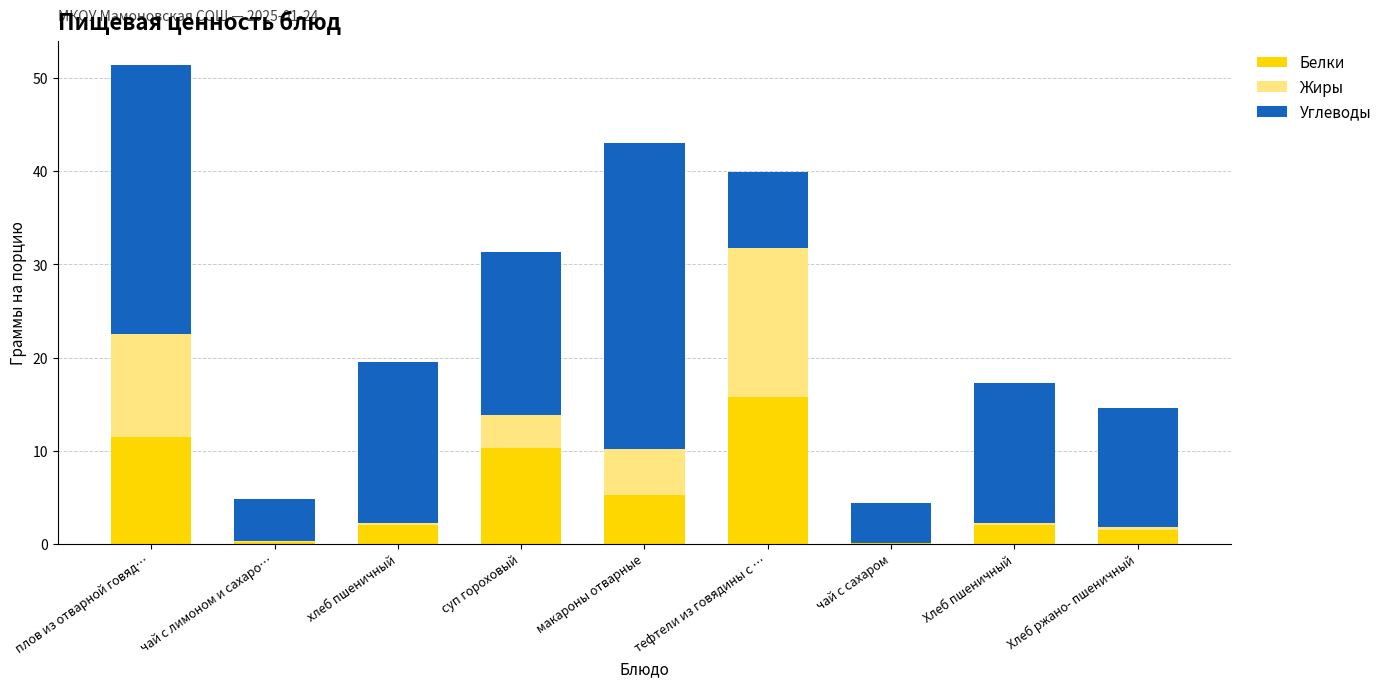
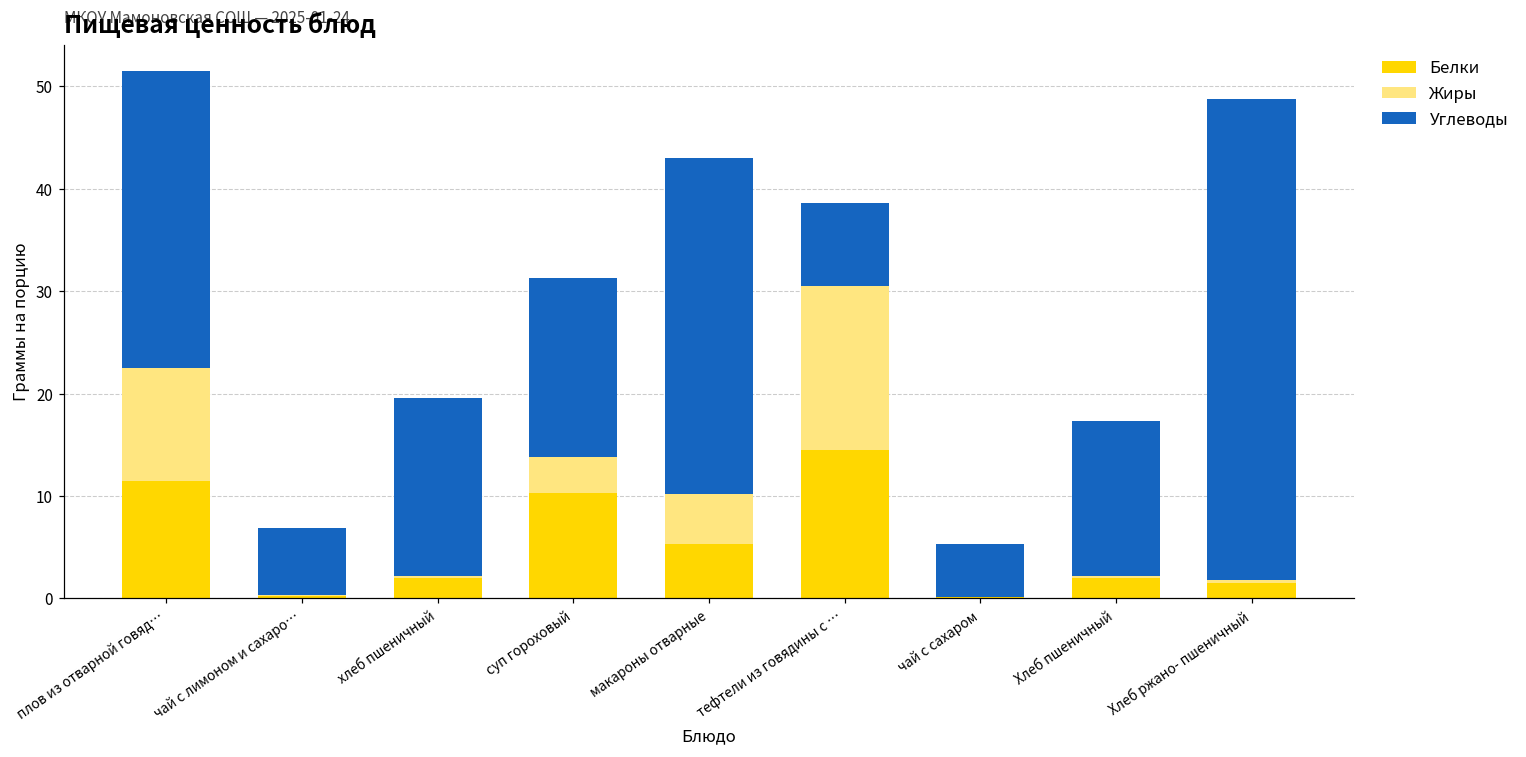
  {
    "Белки": {
      "плов из отварной говяд…": 11,
      "хлеб пшеничный": 2,
      "суп гороховый": 10,
      "макароны отварные": 5,
-     "тефтели из говядины с …": 16,
+     "тефтели из говядины с …": 15,
      "Хлеб пшеничный": 2,
      "Хлеб ржано- пшеничный": 2
    },
    "Жиры": {
      "плов из отварной говяд…": 11,
      "суп гороховый": 4,
      "макароны отварные": 5,
      "тефтели из говядины с …": 16,
      "чай с сахаром": 0,
      "Хлеб ржано- пшеничный": 0
    },
    "Углеводы": {
      "плов из отварной говяд…": 29,
-     "чай с лимоном и сахаро…": 5,
+     "чай с лимоном и сахаро…": 7,
      "хлеб пшеничный": 17,
      "суп гороховый": 18,
      "макароны отварные": 33,
      "тефтели из говядины с …": 8,
-     "чай с сахаром": 4,
+     "чай с сахаром": 5,
      "Хлеб пшеничный": 15,
-     "Хлеб ржано- пшеничный": 13
+     "Хлеб ржано- пшеничный": 47
    }
  }
